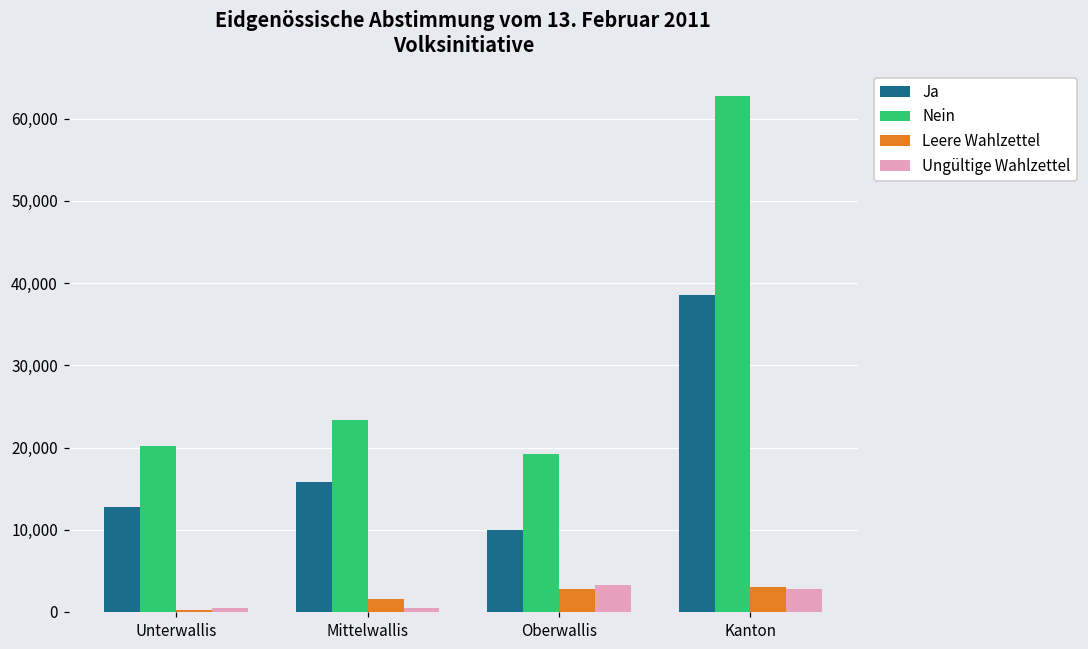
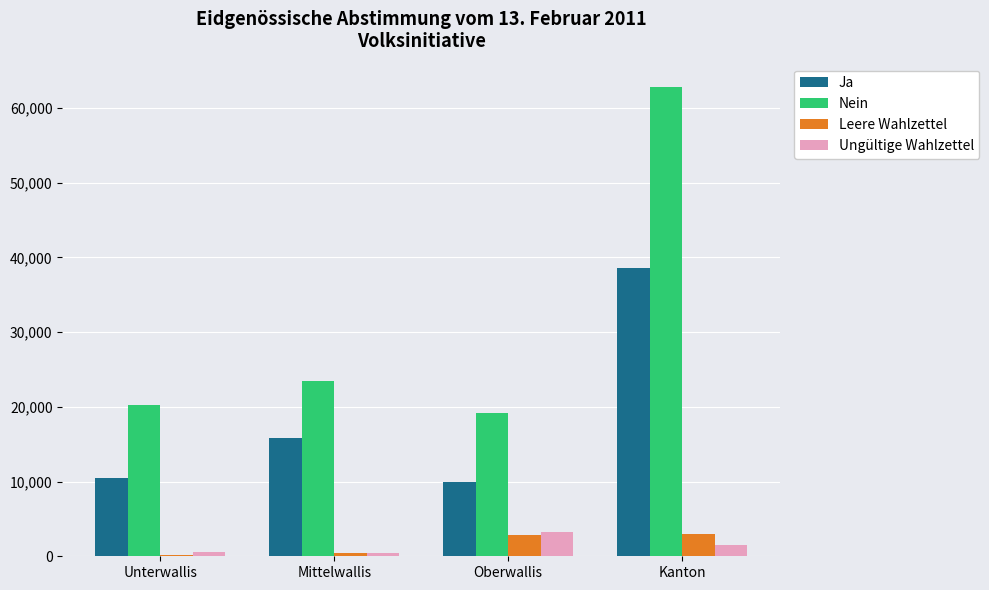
  {
    "Ja": {
-     "Unterwallis": "13,000",
+     "Unterwallis": "10,000",
      "Mittelwallis": "16,000",
      "Oberwallis": "10,000",
      "Kanton": "39,000"
    },
    "Nein": {
      "Unterwallis": "20,000",
      "Mittelwallis": "23,000",
      "Oberwallis": "19,000",
      "Kanton": "63,000"
    },
    "Leere Wahlzettel": {
-     "Mittelwallis": "2,000",
+     "Mittelwallis": "0",
      "Oberwallis": "3,000",
      "Kanton": "3,000"
    },
    "Ungültige Wahlzettel": {
      "Unterwallis": "1,000",
      "Mittelwallis": "0",
      "Oberwallis": "3,000",
-     "Kanton": "3,000"
+     "Kanton": "1,000"
    }
  }
